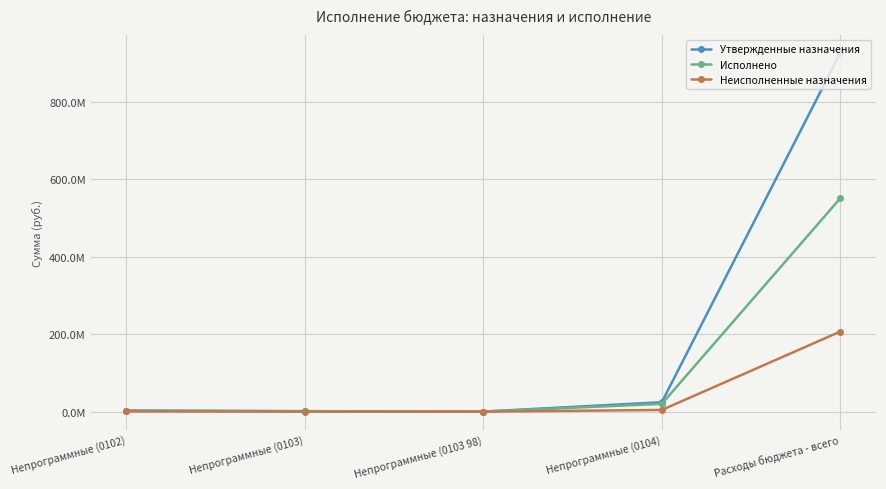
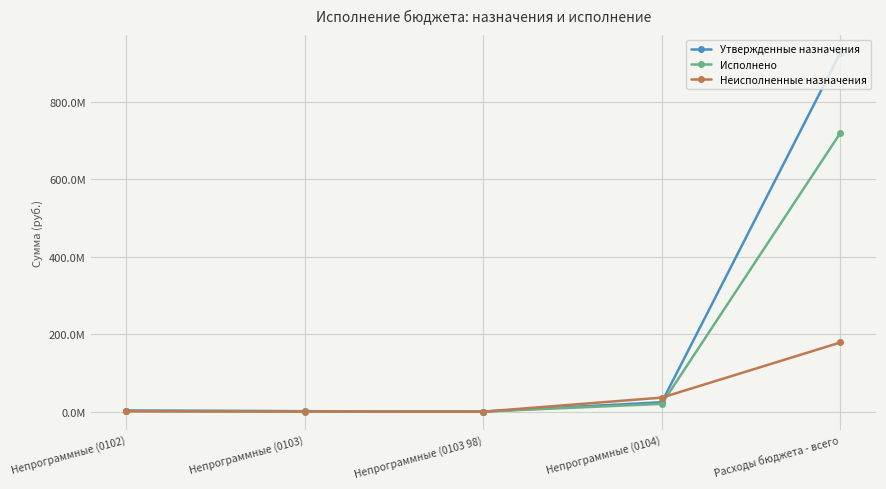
  {
    "Исполнено": {
-     "Расходы бюджета - всего": 550000000
+     "Расходы бюджета - всего": 720000000
    },
    "Неисполненные назначения": {
-     "Непрограммные (0104)": 0,
-     "Расходы бюджета - всего": 210000000
+     "Непрограммные (0104)": 40000000,
+     "Расходы бюджета - всего": 180000000
    }
  }
